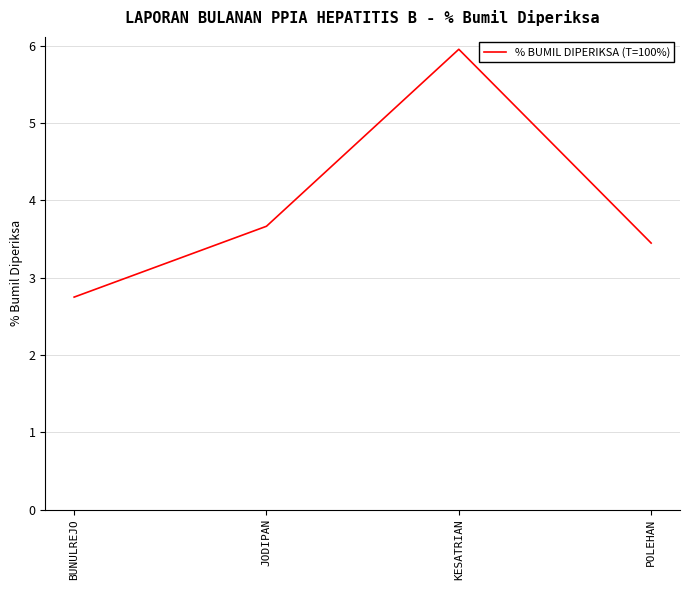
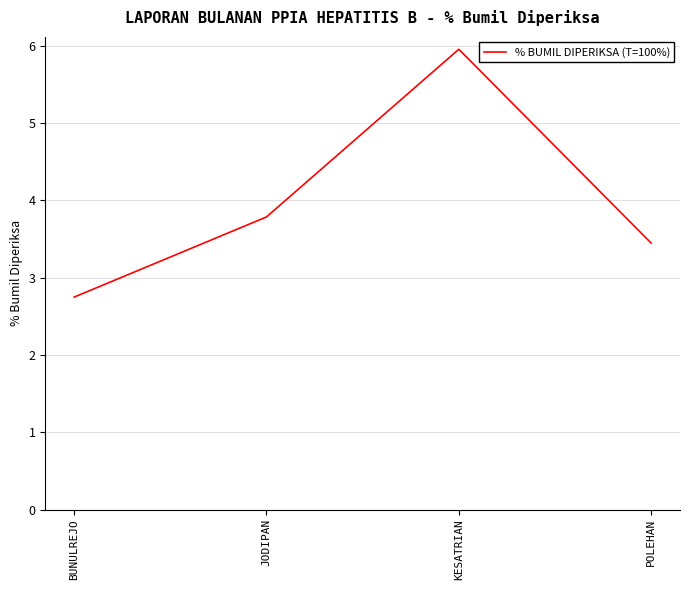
  {
    "BUNULREJO": 2.7,
-   "JODIPAN": 3.7,
+   "JODIPAN": 3.8,
    "KESATRIAN": 6.0,
    "POLEHAN": 3.4
  }
